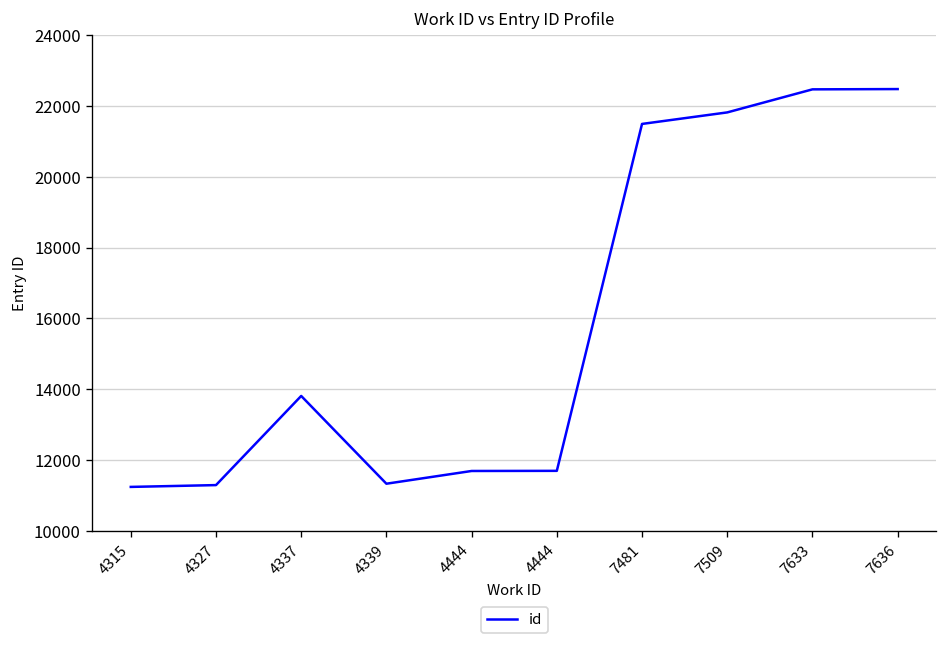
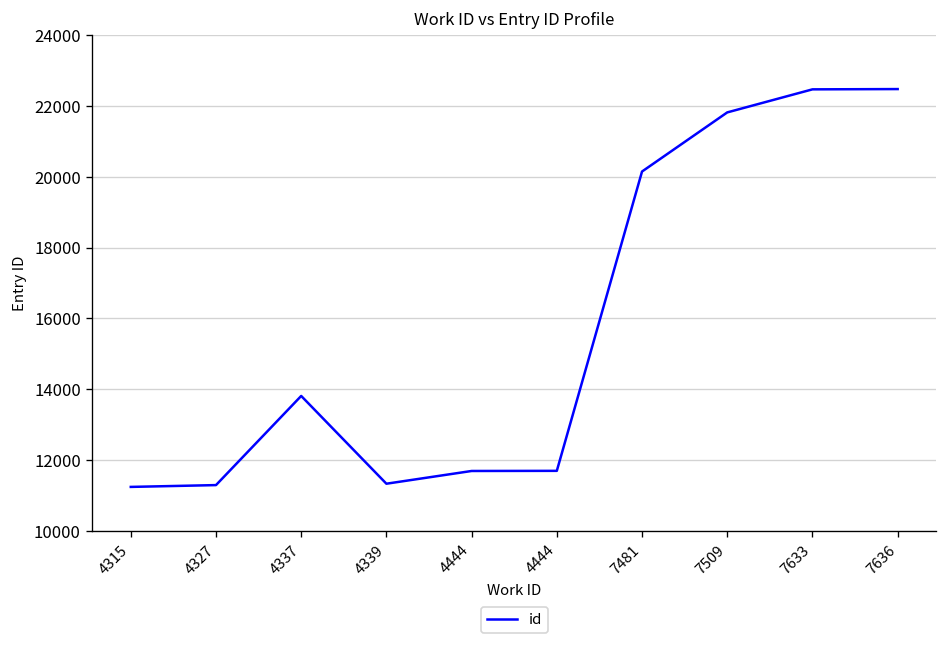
  {
    "4315": 11300,
    "4327": 11300,
    "4337": 13800,
    "4339": 11300,
-   "7481": 21500,
+   "7481": 20100,
    "7509": 21800,
    "7633": 22500,
    "7636": 22500
  }
